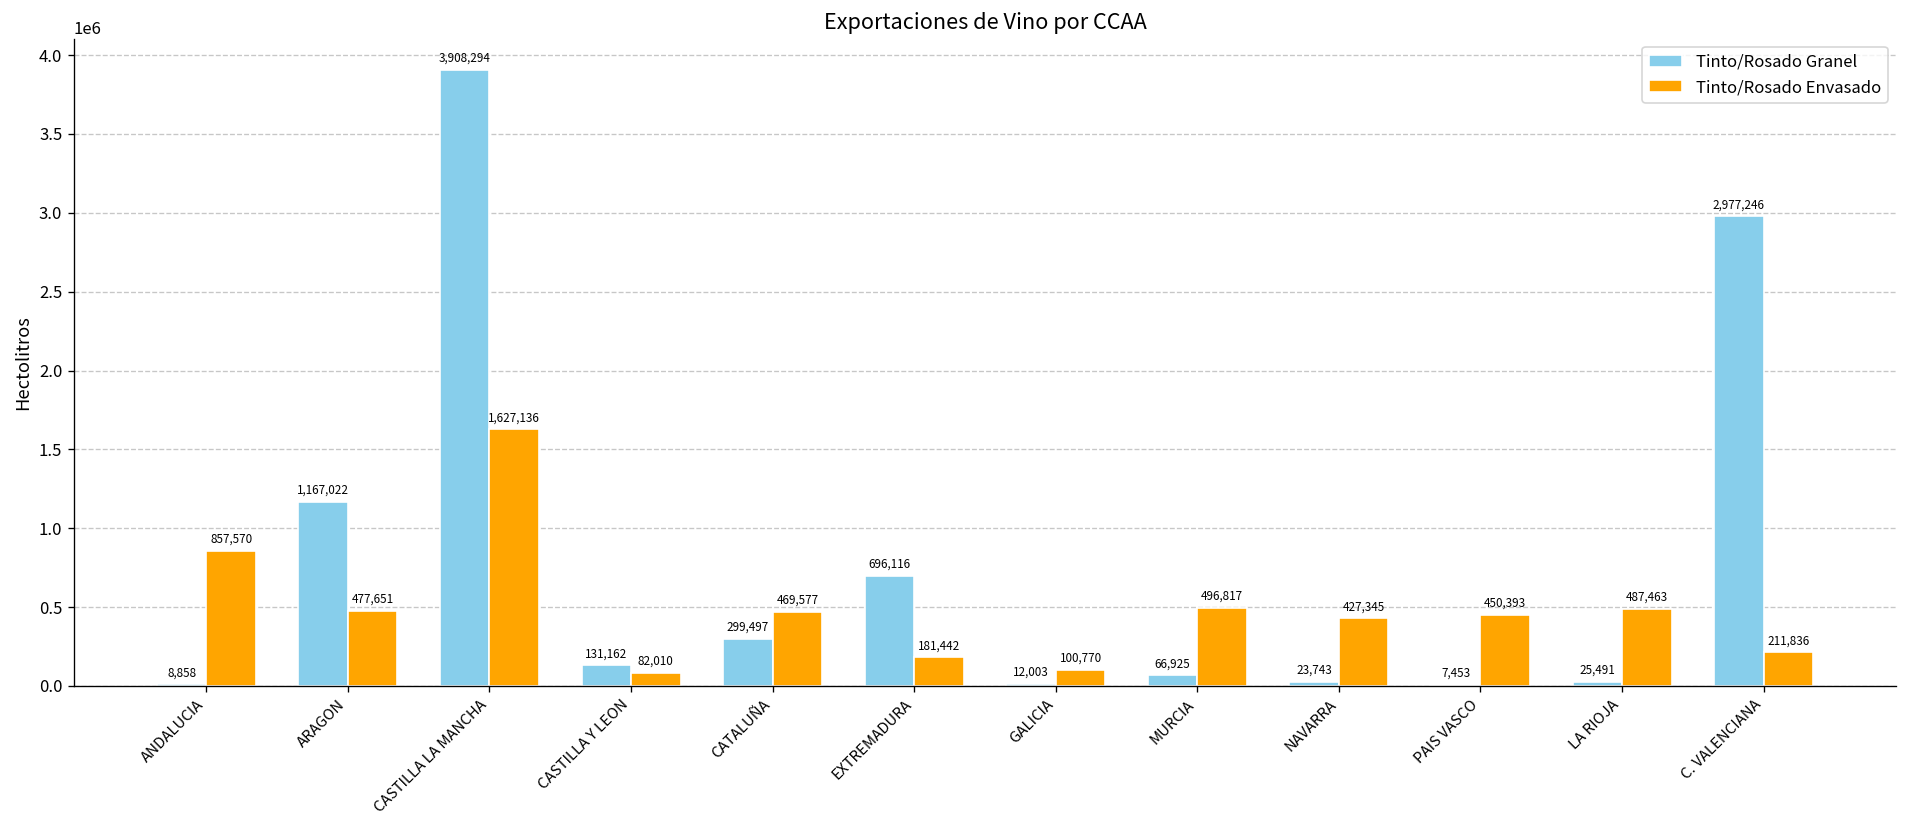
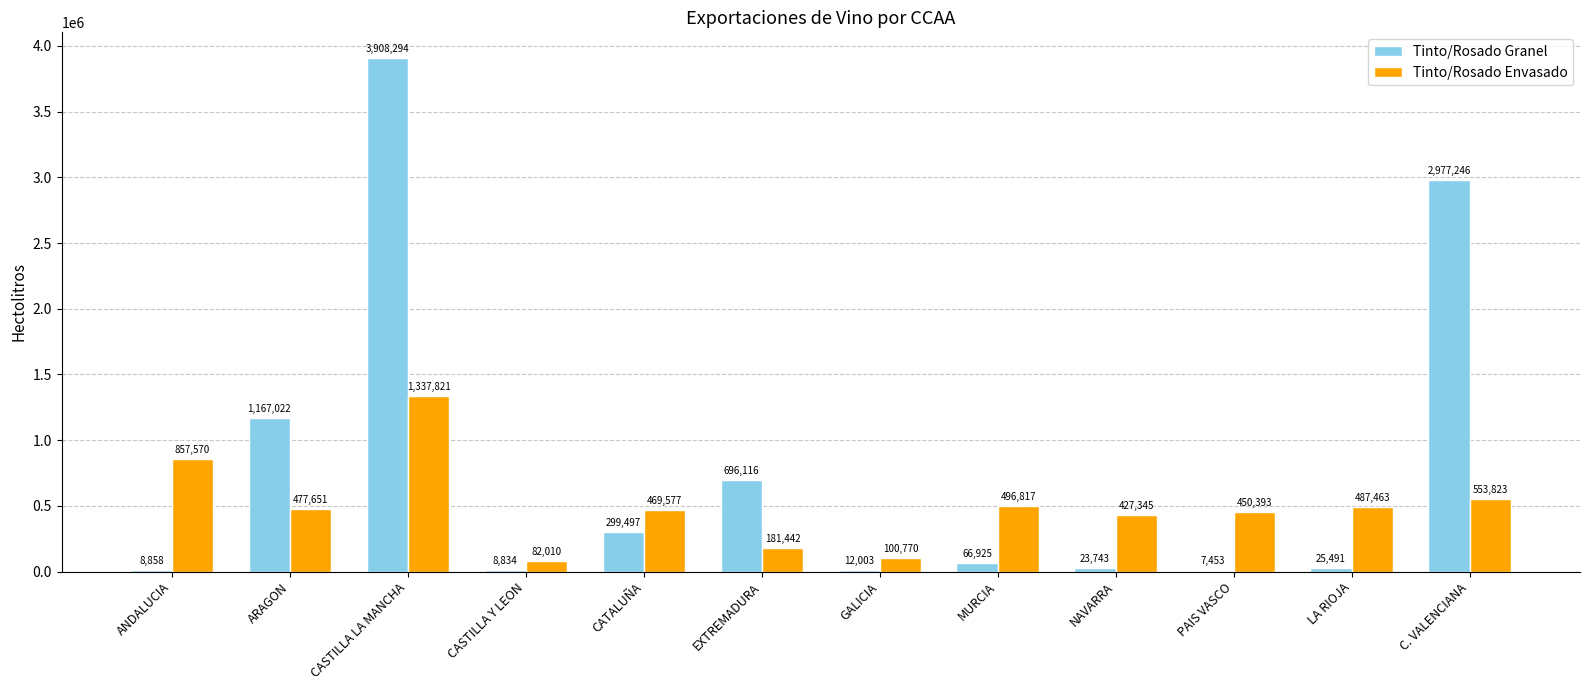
  {
    "Tinto/Rosado Granel": {
      "ANDALUCIA": "8,858",
      "ARAGON": "1,167,022",
      "CASTILLA LA MANCHA": "3,908,294",
-     "CASTILLA Y LEON": "131,162",
+     "CASTILLA Y LEON": "8,834",
      "CATALUÑA": "299,497",
      "EXTREMADURA": "696,116",
      "GALICIA": "12,003",
      "MURCIA": "66,925",
      "NAVARRA": "23,743",
      "PAIS VASCO": "7,453",
      "LA RIOJA": "25,491",
      "C. VALENCIANA": "2,977,246"
    },
    "Tinto/Rosado Envasado": {
      "ANDALUCIA": "857,570",
      "ARAGON": "477,651",
-     "CASTILLA LA MANCHA": "1,627,136",
+     "CASTILLA LA MANCHA": "1,337,821",
      "CASTILLA Y LEON": "82,010",
      "CATALUÑA": "469,577",
      "EXTREMADURA": "181,442",
      "GALICIA": "100,770",
      "MURCIA": "496,817",
      "NAVARRA": "427,345",
      "PAIS VASCO": "450,393",
      "LA RIOJA": "487,463",
-     "C. VALENCIANA": "211,836"
+     "C. VALENCIANA": "553,823"
    }
  }
